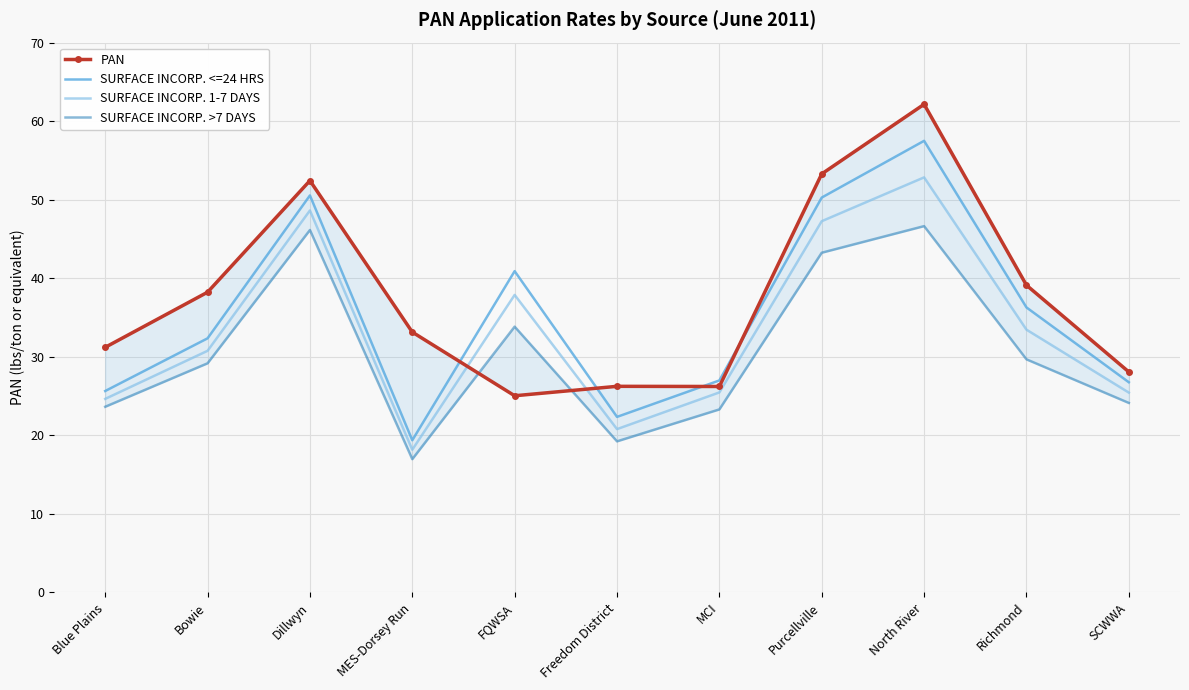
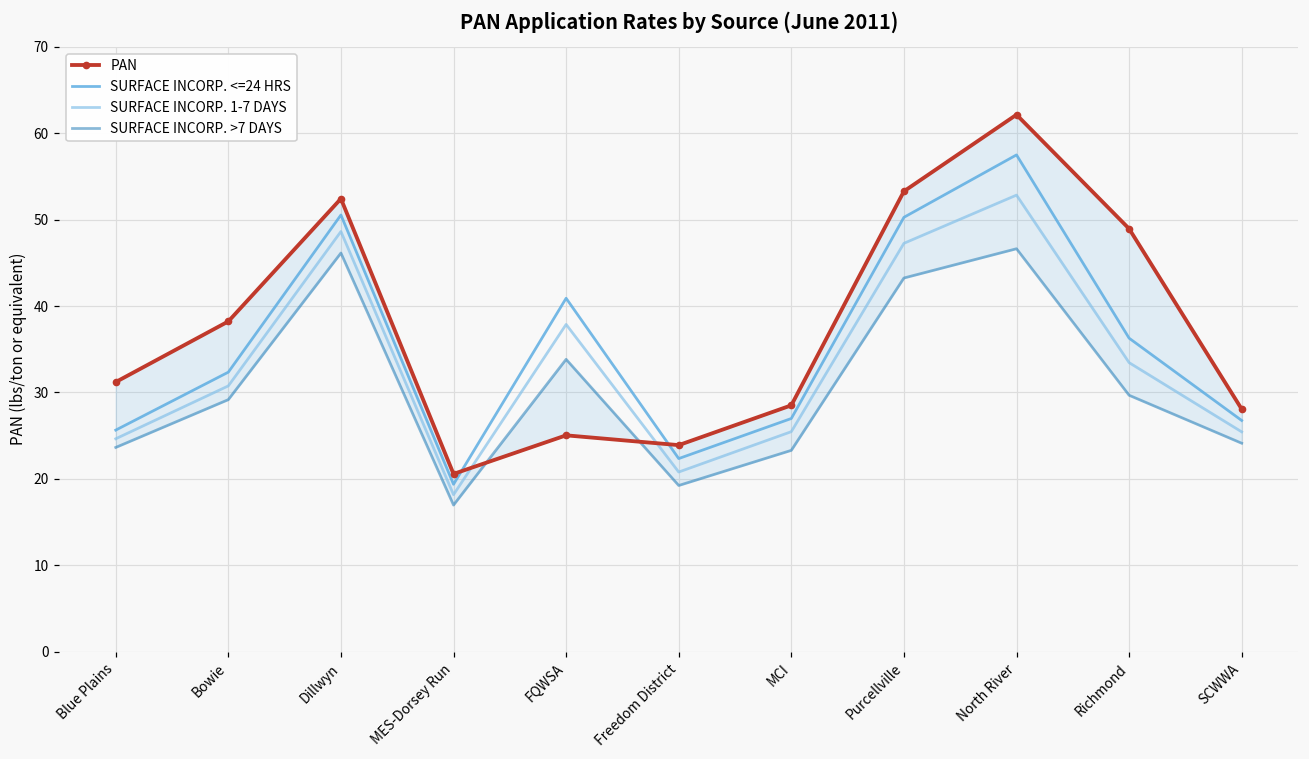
  {
    "PAN": {
-     "MES-Dorsey Run": 33,
+     "MES-Dorsey Run": 21,
      "FQWSA": 25,
-     "Freedom District": 26,
-     "MCI": 26,
-     "Richmond": 39
+     "Freedom District": 24,
+     "MCI": 29,
+     "Richmond": 49
    }
  }
